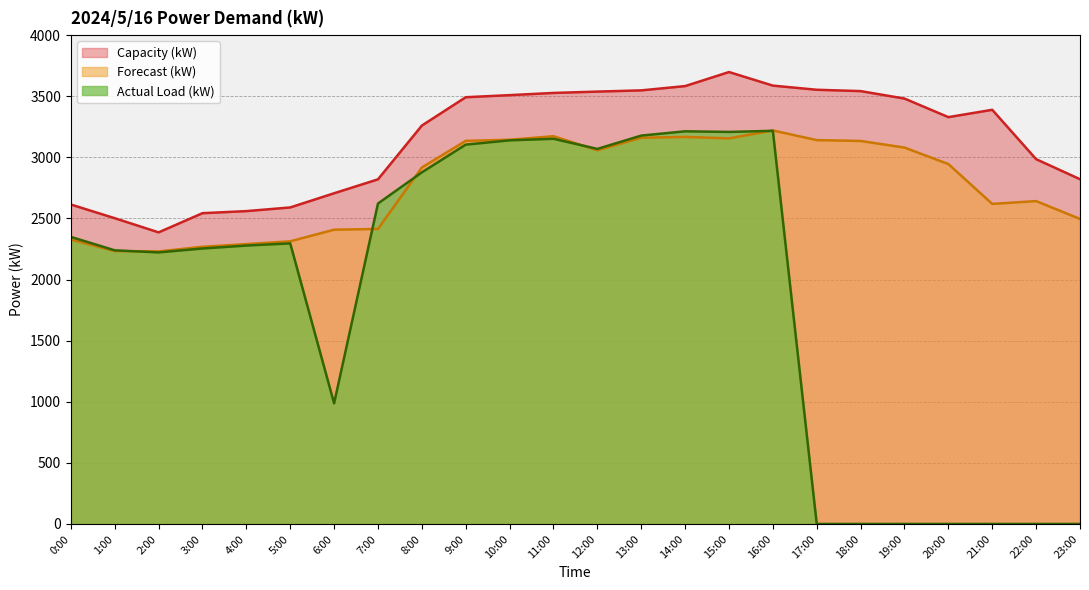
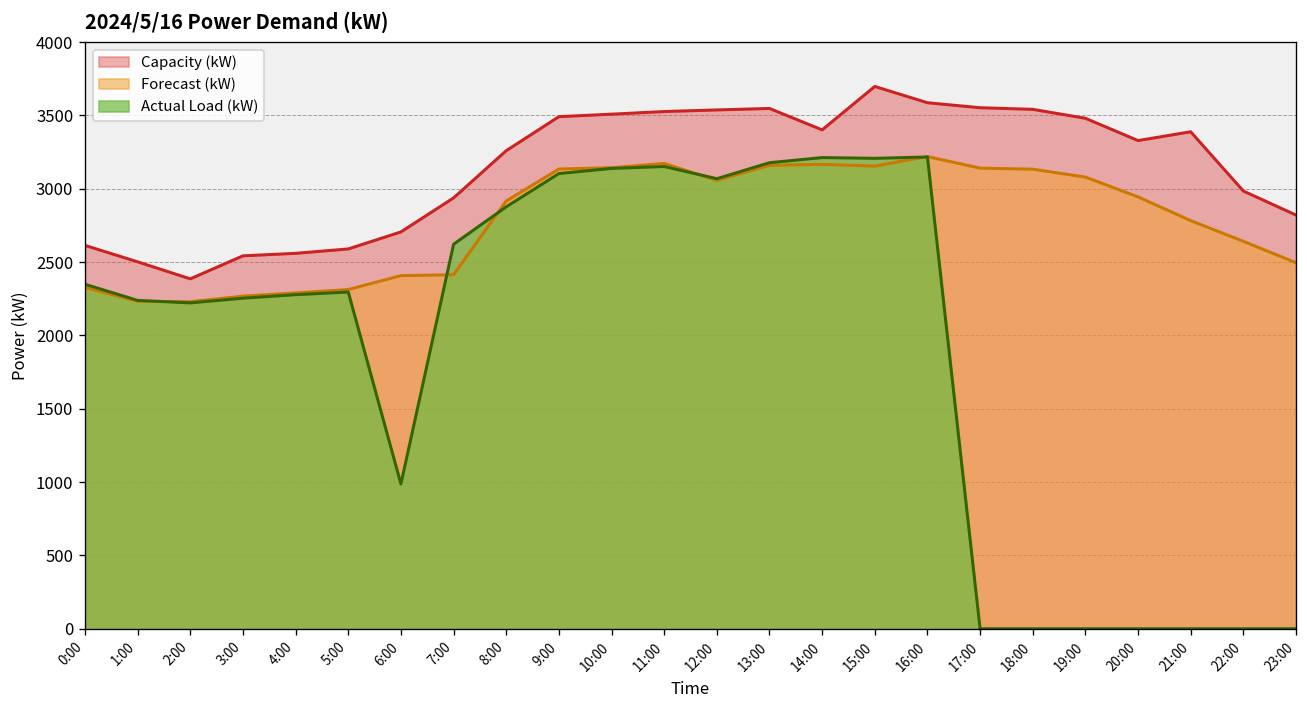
  {
    "Capacity (kW)": {
      "0:00": 2610,
      "1:00": 2500,
      "2:00": 2390,
      "3:00": 2540,
      "4:00": 2560,
      "5:00": 2590,
      "6:00": 2710,
-     "7:00": 2820,
+     "7:00": 2940,
      "8:00": 3260,
      "9:00": 3490,
      "10:00": 3510,
      "11:00": 3530,
      "12:00": 3540,
      "13:00": 3550,
-     "14:00": 3580,
+     "14:00": 3400,
      "15:00": 3700,
      "16:00": 3590,
      "17:00": 3550,
      "18:00": 3540,
      "19:00": 3480,
      "20:00": 3330,
      "21:00": 3390,
      "22:00": 2990,
      "23:00": 2820
    },
    "Forecast (kW)": {
      "0:00": 2330,
      "6:00": 2410,
      "7:00": 2410,
      "8:00": 2920,
      "9:00": 3140,
      "11:00": 3170,
      "14:00": 3170,
      "15:00": 3160,
      "17:00": 3140,
      "18:00": 3130,
      "19:00": 3080,
      "20:00": 2950,
-     "21:00": 2620,
+     "21:00": 2780,
      "22:00": 2640,
      "23:00": 2500
    },
    "Actual Load (kW)": {
      "0:00": 2350,
      "6:00": 990,
      "7:00": 2620,
      "8:00": 2880,
      "9:00": 3100,
      "11:00": 3150,
      "14:00": 3210,
      "15:00": 3210,
      "17:00": 0,
      "18:00": 0,
      "19:00": 0,
      "20:00": 0,
      "21:00": 0,
      "22:00": 0,
      "23:00": 0
    }
  }
